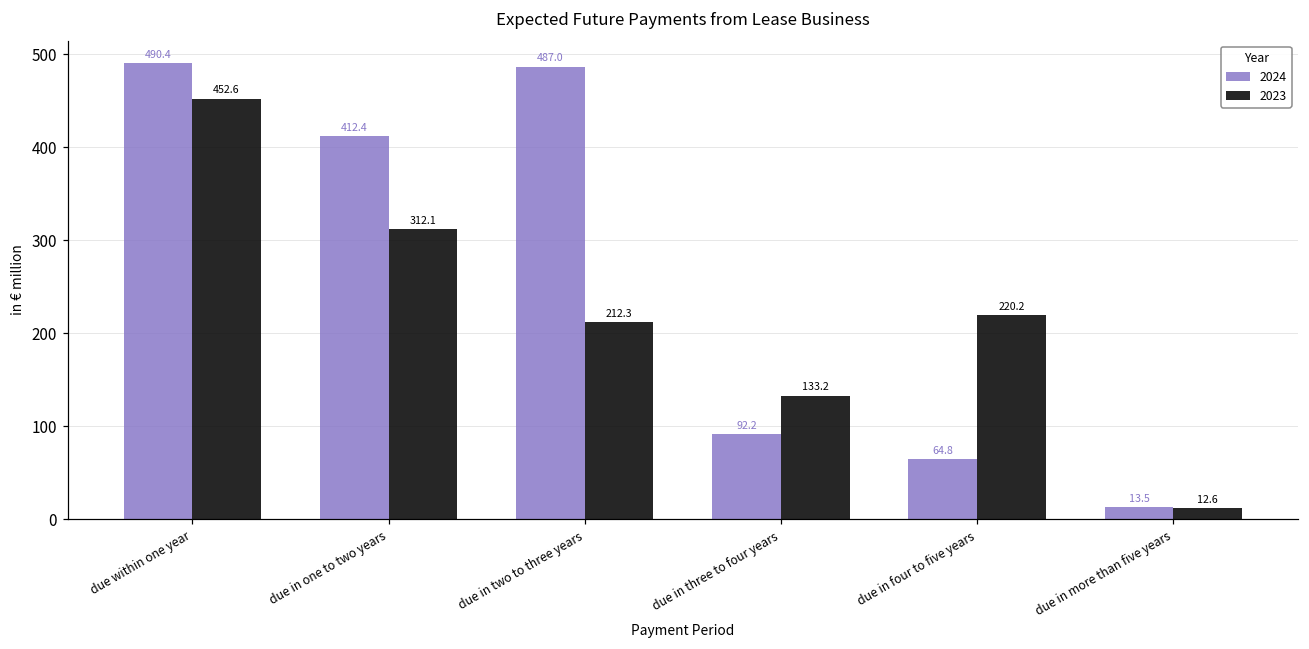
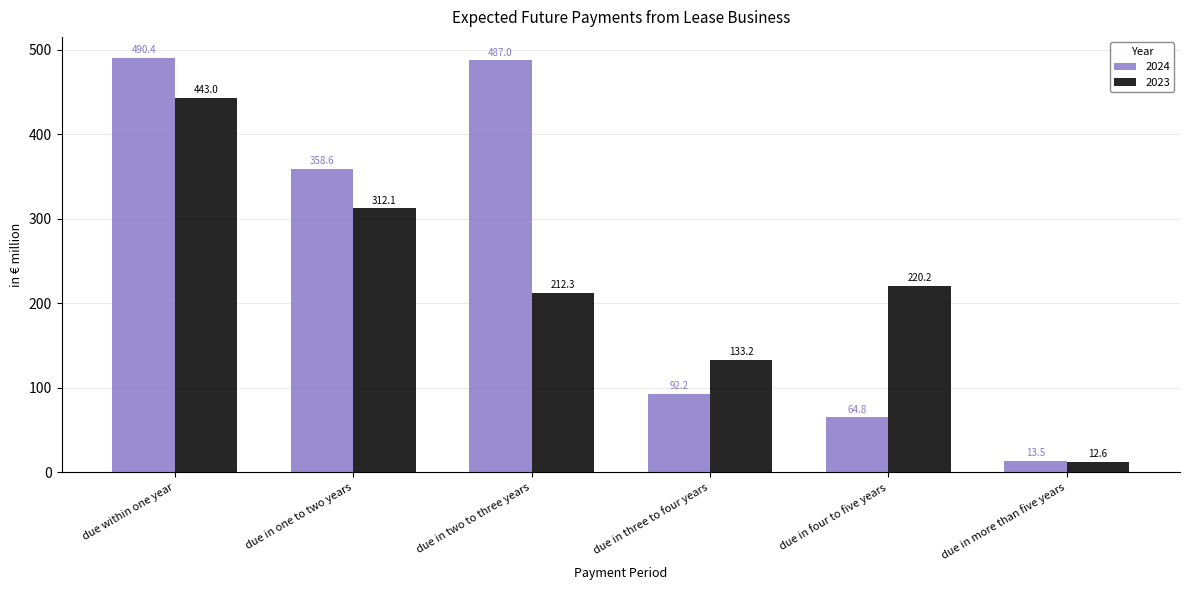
  {
    "2024": {
      "due within one year": 490.4,
-     "due in one to two years": 412.4,
+     "due in one to two years": 358.6,
      "due in two to three years": 487.0,
      "due in three to four years": 92.2,
      "due in four to five years": 64.8,
      "due in more than five years": 13.5
    },
    "2023": {
-     "due within one year": 452.6,
+     "due within one year": 443.0,
      "due in one to two years": 312.1,
      "due in two to three years": 212.3,
      "due in three to four years": 133.2,
      "due in four to five years": 220.2,
      "due in more than five years": 12.6
    }
  }
